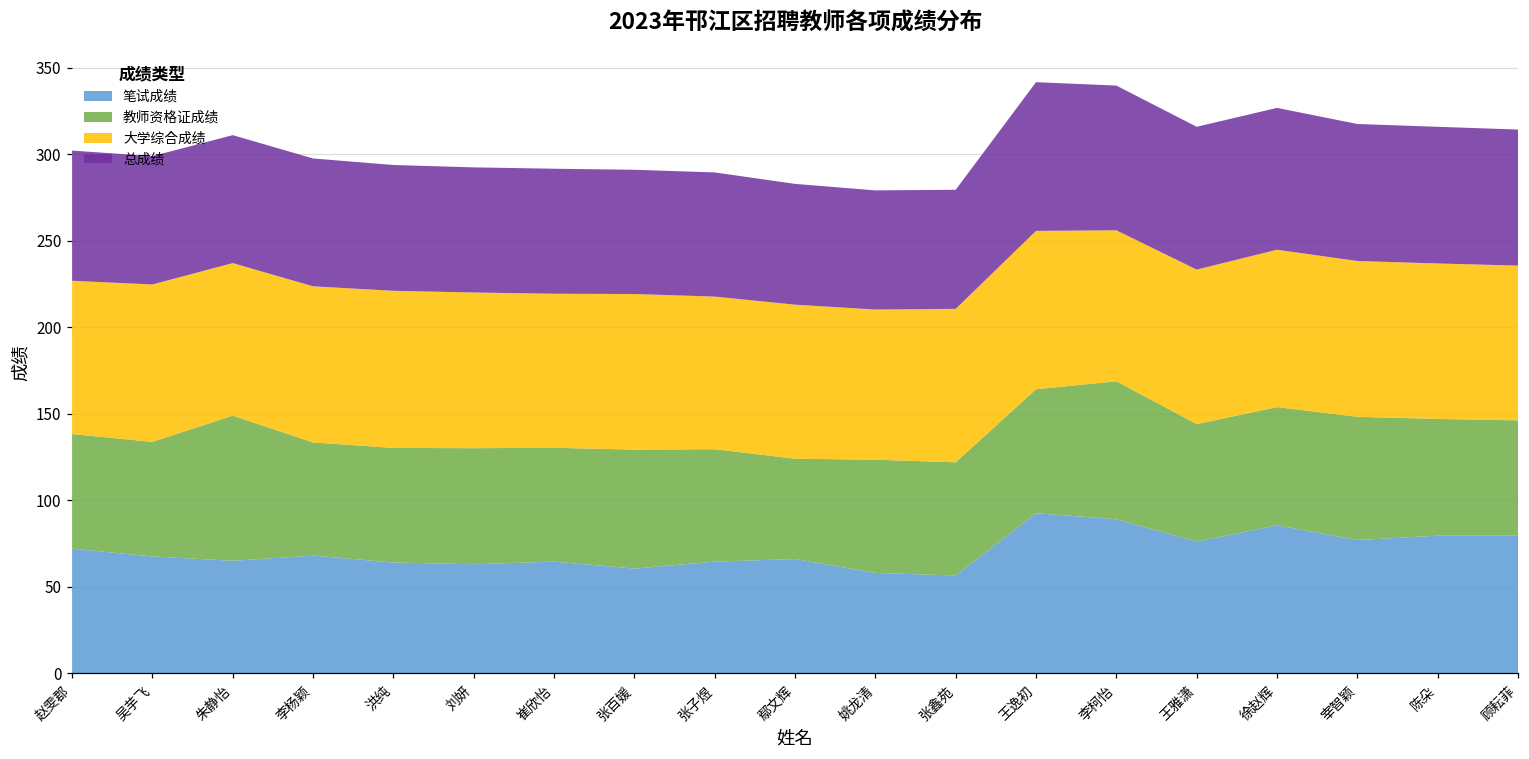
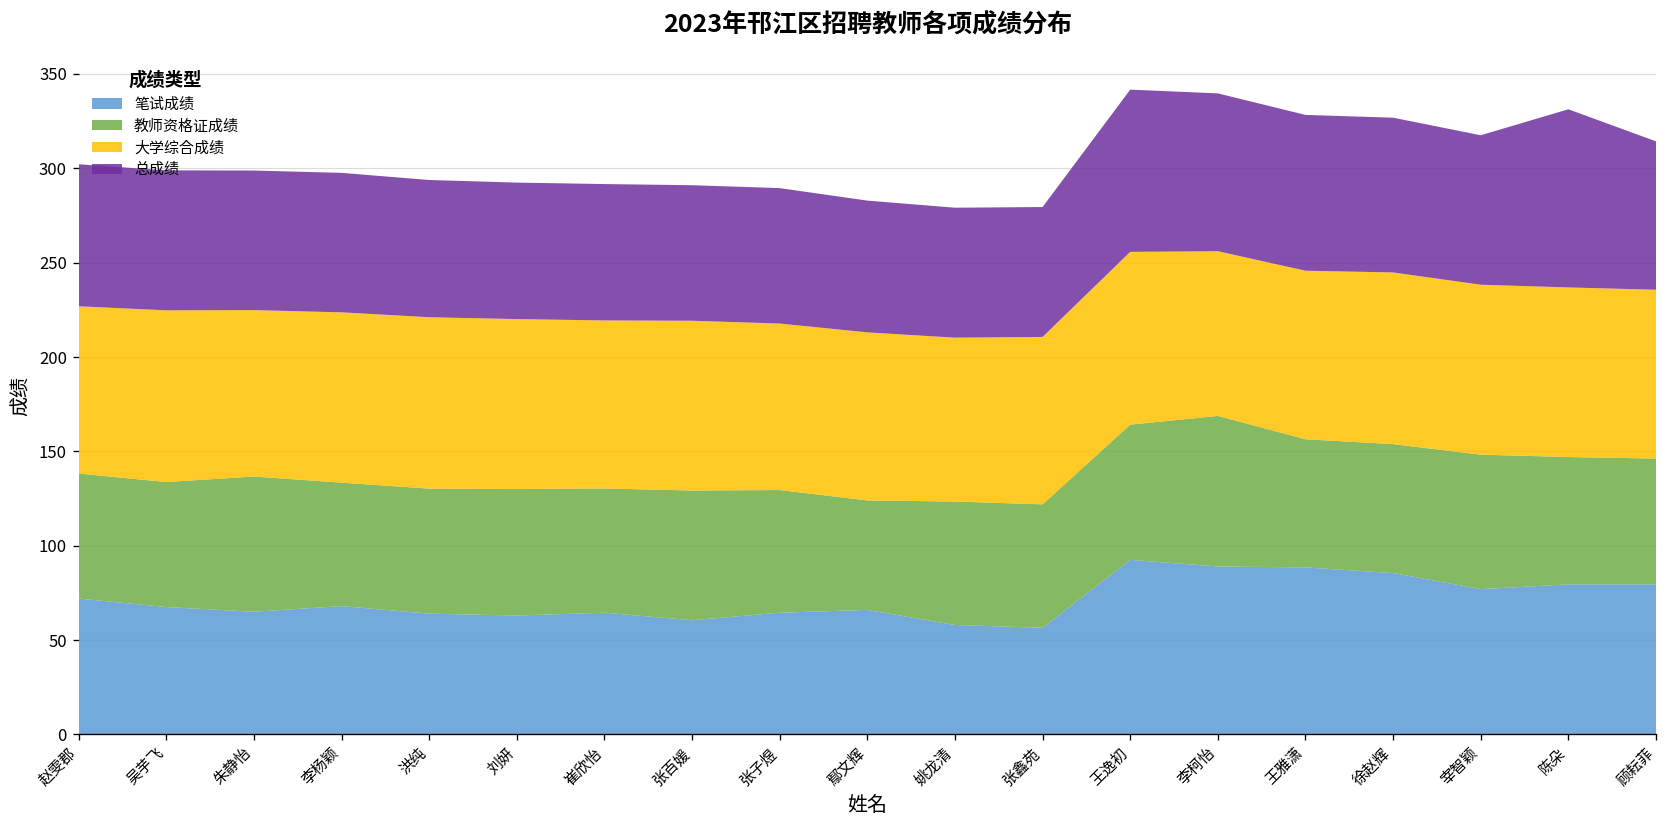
  {
    "笔试成绩": {
      "赵雯郡": 72,
      "吴芋飞": 68,
      "朱静怡": 65,
      "李杨颖": 68,
      "洪纯": 64,
      "刘妍": 63,
      "崔欣怡": 65,
      "张百媛": 61,
      "张子煜": 65,
      "鄢文辉": 66,
      "姚龙清": 58,
      "张鑫苑": 57,
      "王逸初": 93,
      "李柯怡": 89,
-     "王雅潇": 76,
+     "王雅潇": 89,
      "徐赵辉": 86,
      "宰智颖": 77,
      "陈朵": 80,
      "顾耘菲": 80
    },
    "教师资格证成绩": {
      "赵雯郡": 66,
      "吴芋飞": 66,
-     "朱静怡": 84,
+     "朱静怡": 72,
      "李杨颖": 65,
      "洪纯": 66,
      "刘妍": 67,
      "崔欣怡": 66,
      "张百媛": 69,
      "张子煜": 65,
      "鄢文辉": 58,
      "姚龙清": 65,
      "张鑫苑": 65,
      "王逸初": 72,
      "李柯怡": 80,
      "王雅潇": 68,
      "徐赵辉": 68,
      "宰智颖": 71,
      "陈朵": 68,
      "顾耘菲": 67
    },
    "大学综合成绩": {
      "赵雯郡": 89,
      "吴芋飞": 91,
      "朱静怡": 88,
      "李杨颖": 90,
      "洪纯": 91,
      "刘妍": 90,
      "崔欣怡": 89,
      "张百媛": 90,
      "张子煜": 88,
      "鄢文辉": 89,
      "姚龙清": 87,
      "张鑫苑": 89,
      "王逸初": 92,
      "李柯怡": 87,
      "王雅潇": 89,
      "徐赵辉": 91,
      "宰智颖": 90,
      "陈朵": 90,
      "顾耘菲": 89
    },
    "总成绩": {
      "赵雯郡": 75,
      "吴芋飞": 74,
      "朱静怡": 74,
      "李杨颖": 74,
      "洪纯": 73,
      "刘妍": 72,
      "崔欣怡": 72,
      "张百媛": 72,
      "张子煜": 72,
      "鄢文辉": 70,
      "姚龙清": 69,
      "张鑫苑": 69,
      "王逸初": 86,
      "李柯怡": 84,
      "王雅潇": 83,
      "徐赵辉": 82,
      "宰智颖": 79,
-     "陈朵": 79,
+     "陈朵": 94,
      "顾耘菲": 79
    }
  }
